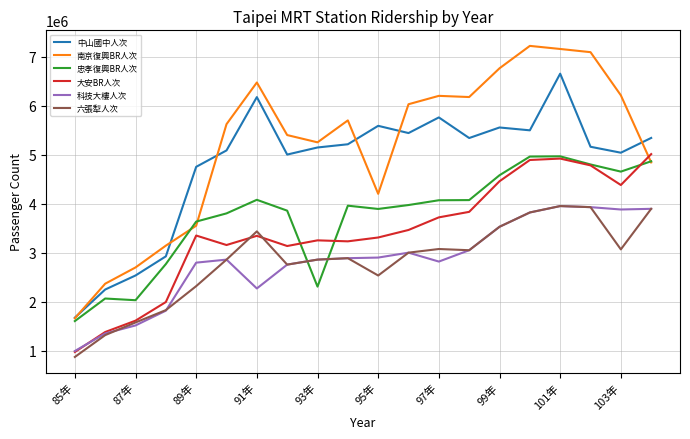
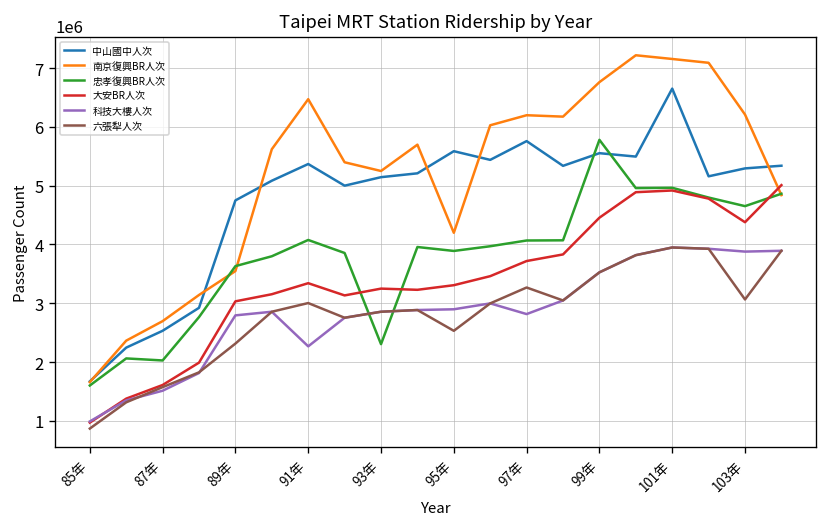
  {
    "中山國中人次": {
      "87年": 2500000,
      "89年": 4800000,
-     "91年": 6200000,
+     "91年": 5400000,
      "93年": 5100000,
      "95年": 5600000,
      "97年": 5800000,
      "99年": 5600000,
      "101年": 6700000,
-     "103年": 5000000
+     "103年": 5300000
    },
    "南京復興BR人次": {
      "87年": 2700000,
      "89年": 3500000,
      "91年": 6500000,
      "93年": 5300000,
      "95年": 4200000,
      "97年": 6200000,
      "99年": 6800000,
      "101年": 7200000,
      "103年": 6200000
    },
    "忠孝復興BR人次": {
      "85年": 1600000,
      "87年": 2000000,
      "89年": 3600000,
      "91年": 4100000,
      "93年": 2300000,
      "95年": 3900000,
      "97年": 4100000,
-     "99年": 4600000,
+     "99年": 5800000,
      "103年": 4700000
    },
    "大安BR人次": {
-     "89年": 3300000,
+     "89年": 3000000,
      "91年": 3300000,
      "93年": 3200000,
      "95年": 3300000,
      "97年": 3700000,
      "99年": 4500000,
      "103年": 4400000
    },
    "科技大樓人次": {
      "87年": 1500000,
      "89年": 2800000,
      "91年": 2300000,
      "95年": 2900000,
      "97年": 2800000,
      "103年": 3900000
    },
    "六張犁人次": {
      "85年": 900000,
      "89年": 2300000,
-     "91年": 3400000,
+     "91年": 3000000,
      "95年": 2500000,
-     "97年": 3100000,
+     "97年": 3300000,
      "103年": 3100000
    }
  }
